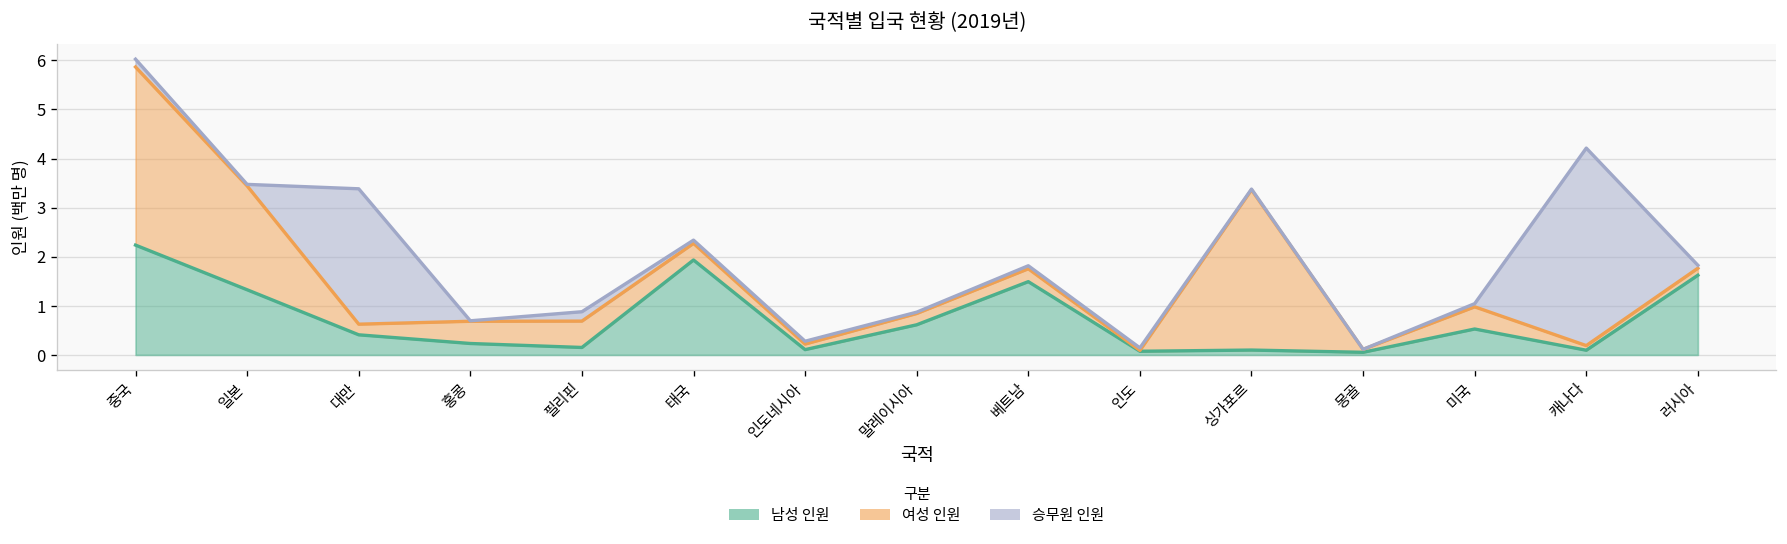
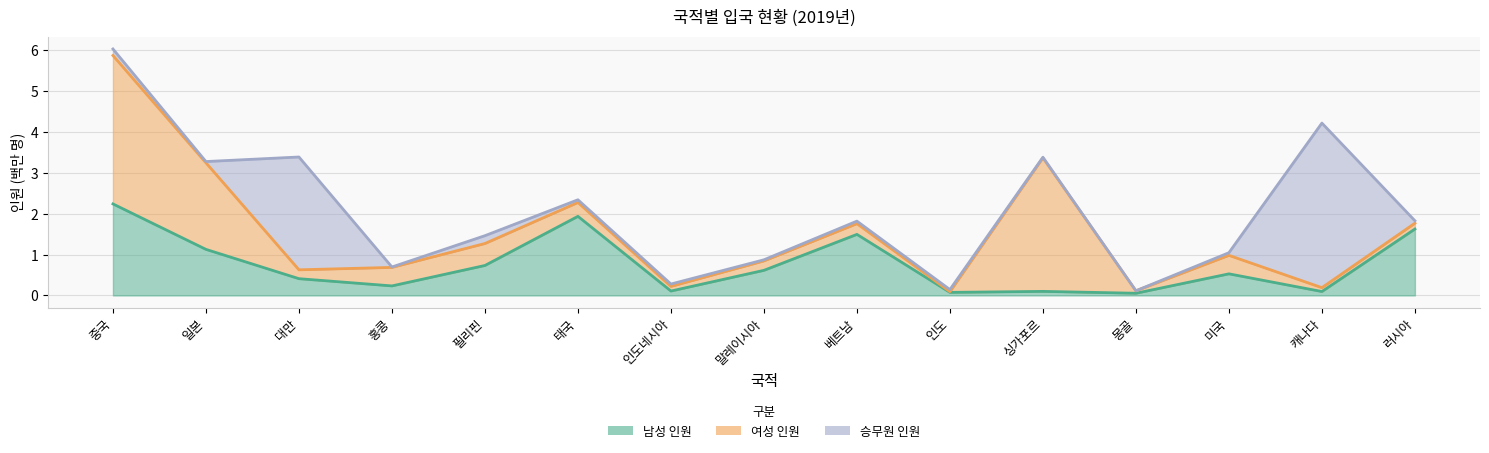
  {
    "남성 인원": {
      "중국": 2.2,
-     "일본": 1.3,
+     "일본": 1.1,
      "대만": 0.4,
      "홍콩": 0.2,
-     "필리핀": 0.2,
+     "필리핀": 0.7,
      "태국": 1.9,
      "인도네시아": 0.1,
      "말레이시아": 0.6,
      "베트남": 1.5,
      "싱가포르": 0.1,
      "미국": 0.5,
      "캐나다": 0.1,
      "러시아": 1.6
    },
    "여성 인원": {
      "중국": 3.6,
      "대만": 0.2,
      "필리핀": 0.5,
      "태국": 0.3,
      "미국": 0.5,
      "캐나다": 0.1
    },
    "승무원 인원": {
      "중국": 0.2,
      "대만": 2.8,
      "필리핀": 0.2,
      "태국": 0.1,
      "미국": 0.1,
      "캐나다": 4.0
    }
  }
